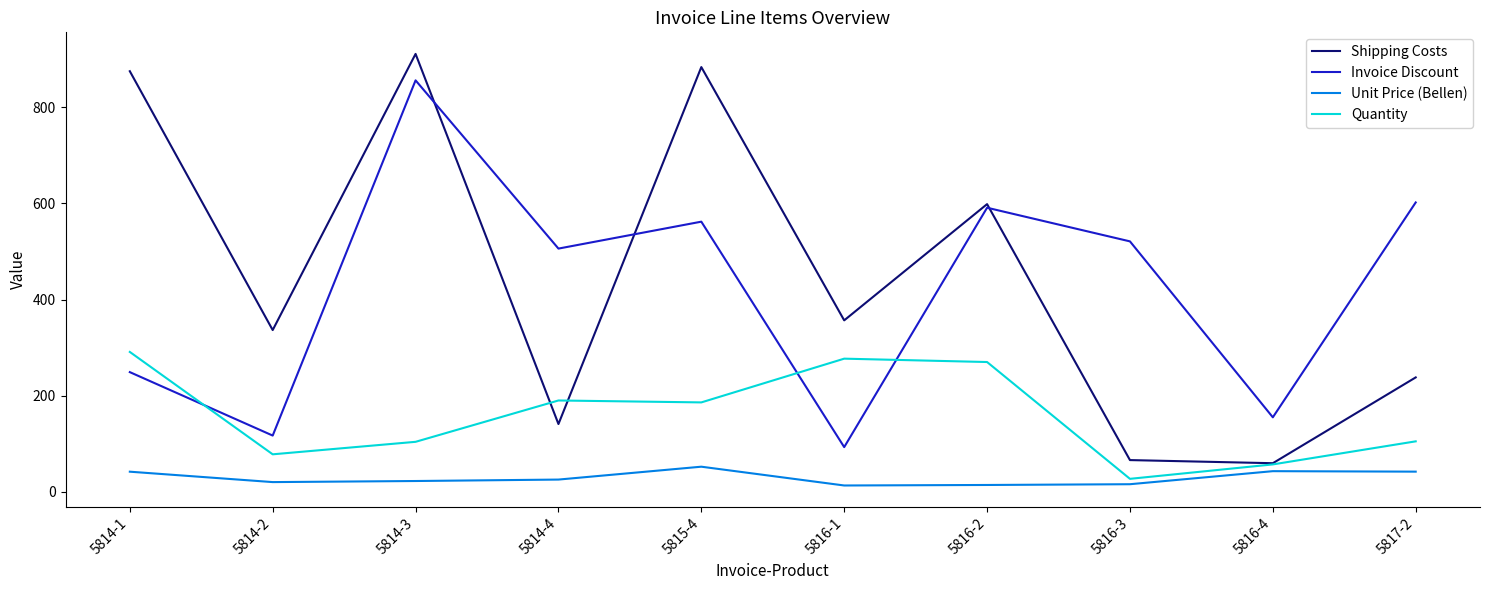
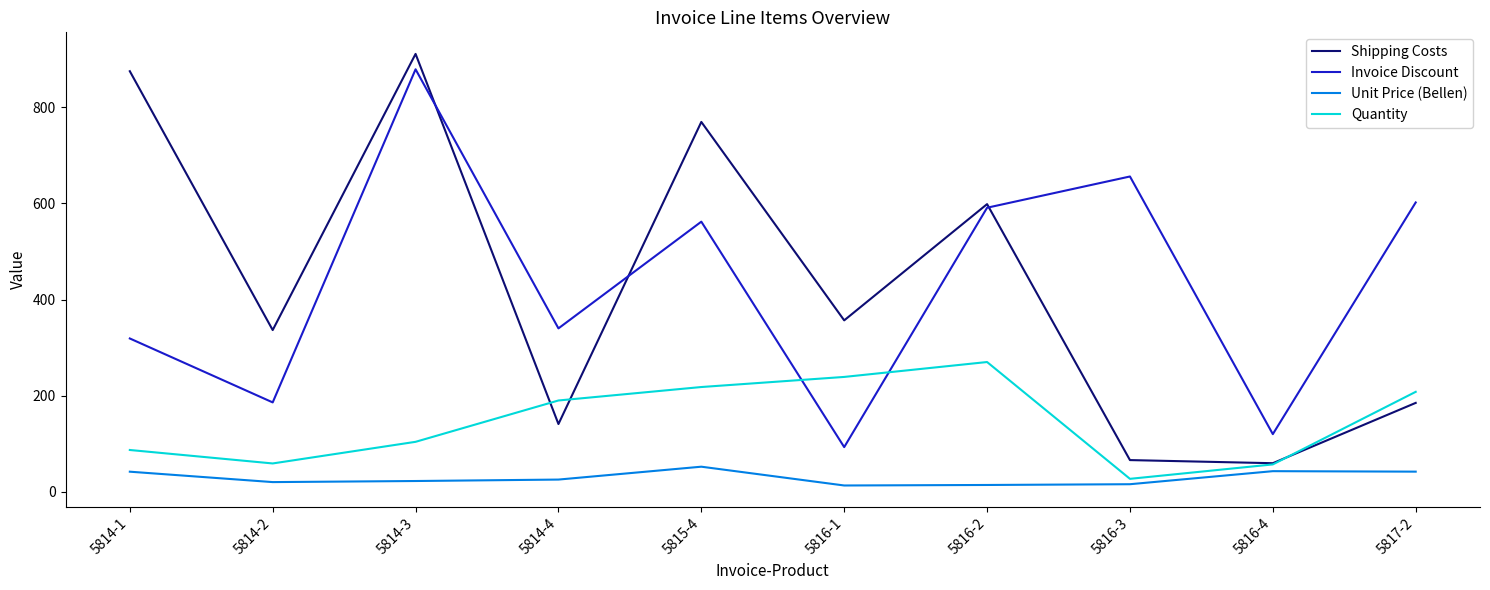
  {
    "Shipping Costs": {
      "5814-1": 880,
      "5814-2": 340,
      "5814-3": 910,
      "5814-4": 140,
-     "5815-4": 880,
+     "5815-4": 770,
      "5816-1": 360,
      "5816-2": 600,
      "5816-3": 70,
-     "5817-2": 240
+     "5817-2": 190
    },
    "Invoice Discount": {
-     "5814-1": 250,
-     "5814-2": 120,
-     "5814-3": 860,
-     "5814-4": 510,
+     "5814-1": 320,
+     "5814-2": 190,
+     "5814-3": 880,
+     "5814-4": 340,
      "5815-4": 560,
      "5816-1": 90,
      "5816-2": 590,
-     "5816-3": 520,
-     "5816-4": 160,
+     "5816-3": 660,
+     "5816-4": 120,
      "5817-2": 600
    },
    "Unit Price (Bellen)": {
      "5814-1": 40,
      "5814-2": 20,
      "5814-3": 20,
      "5814-4": 30,
      "5815-4": 50,
      "5816-1": 10,
      "5816-2": 10,
      "5816-3": 20,
      "5816-4": 40,
      "5817-2": 40
    },
    "Quantity": {
-     "5814-1": 290,
-     "5814-2": 80,
+     "5814-1": 90,
+     "5814-2": 60,
      "5814-3": 100,
      "5814-4": 190,
-     "5815-4": 190,
-     "5816-1": 280,
+     "5815-4": 220,
+     "5816-1": 240,
      "5816-2": 270,
      "5816-3": 30,
-     "5817-2": 110
+     "5817-2": 210
    }
  }
